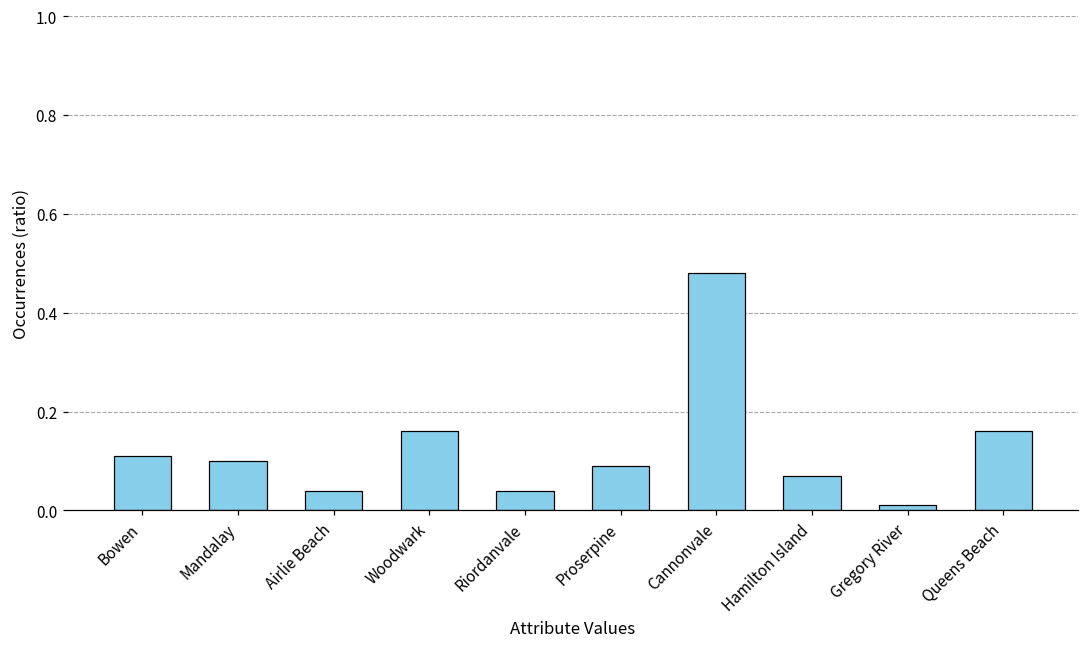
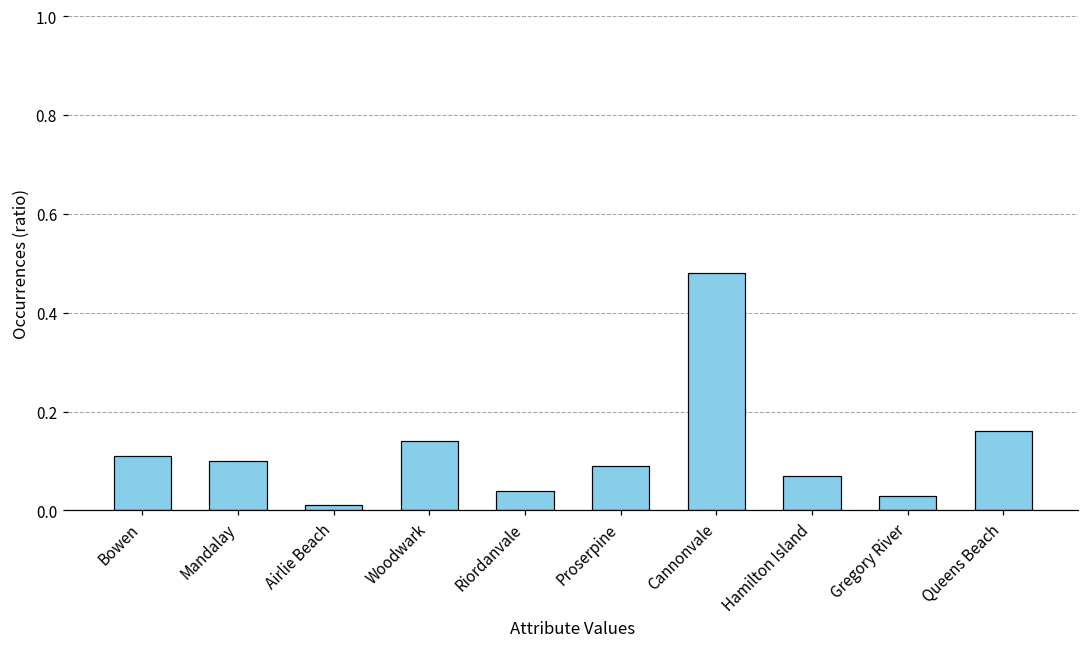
  {
    "Bowen": 0.11,
    "Mandalay": 0.10,
-   "Airlie Beach": 0.04,
-   "Woodwark": 0.16,
+   "Airlie Beach": 0.01,
+   "Woodwark": 0.14,
    "Riordanvale": 0.04,
    "Proserpine": 0.09,
    "Cannonvale": 0.48,
    "Hamilton Island": 0.07,
-   "Gregory River": 0.01,
+   "Gregory River": 0.03,
    "Queens Beach": 0.16
  }
